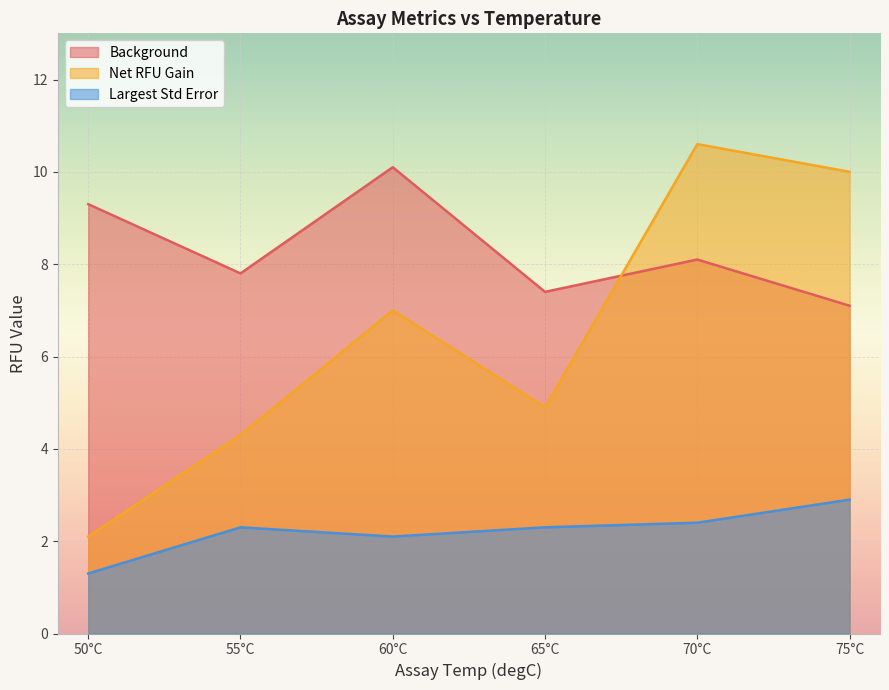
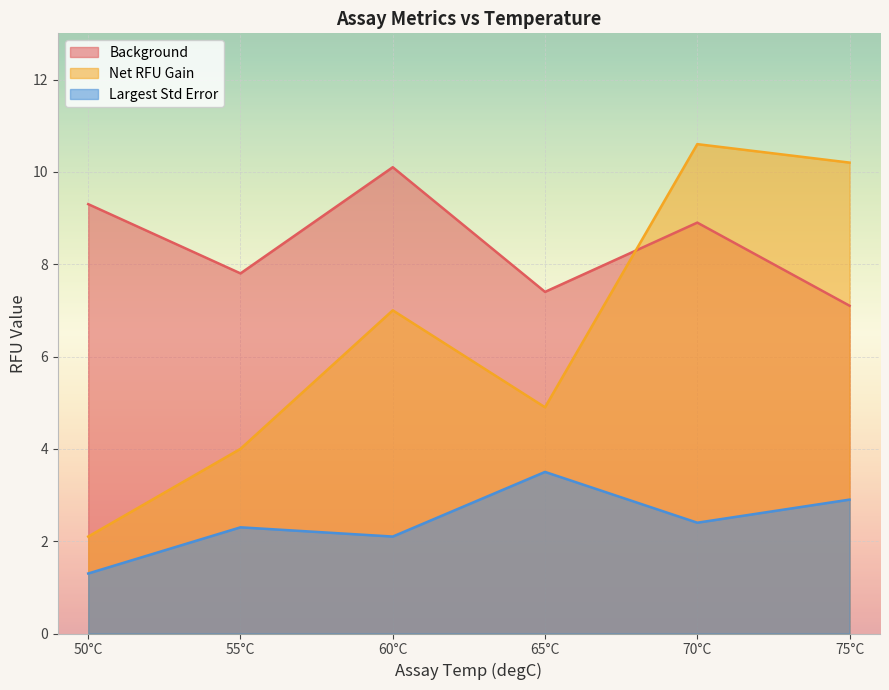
  {
    "Background": {
      "50°C": 9.3,
      "55°C": 7.8,
      "60°C": 10.1,
      "65°C": 7.4,
-     "70°C": 8.1,
+     "70°C": 8.9,
      "75°C": 7.1
    },
    "Net RFU Gain": {
      "50°C": 2.1,
-     "55°C": 4.3,
+     "55°C": 4.0,
      "60°C": 7.0,
      "65°C": 4.9,
      "70°C": 10.6,
-     "75°C": 10.0
+     "75°C": 10.2
    },
    "Largest Std Error": {
      "50°C": 1.3,
      "55°C": 2.3,
      "60°C": 2.1,
-     "65°C": 2.3,
+     "65°C": 3.5,
      "70°C": 2.4,
      "75°C": 2.9
    }
  }
